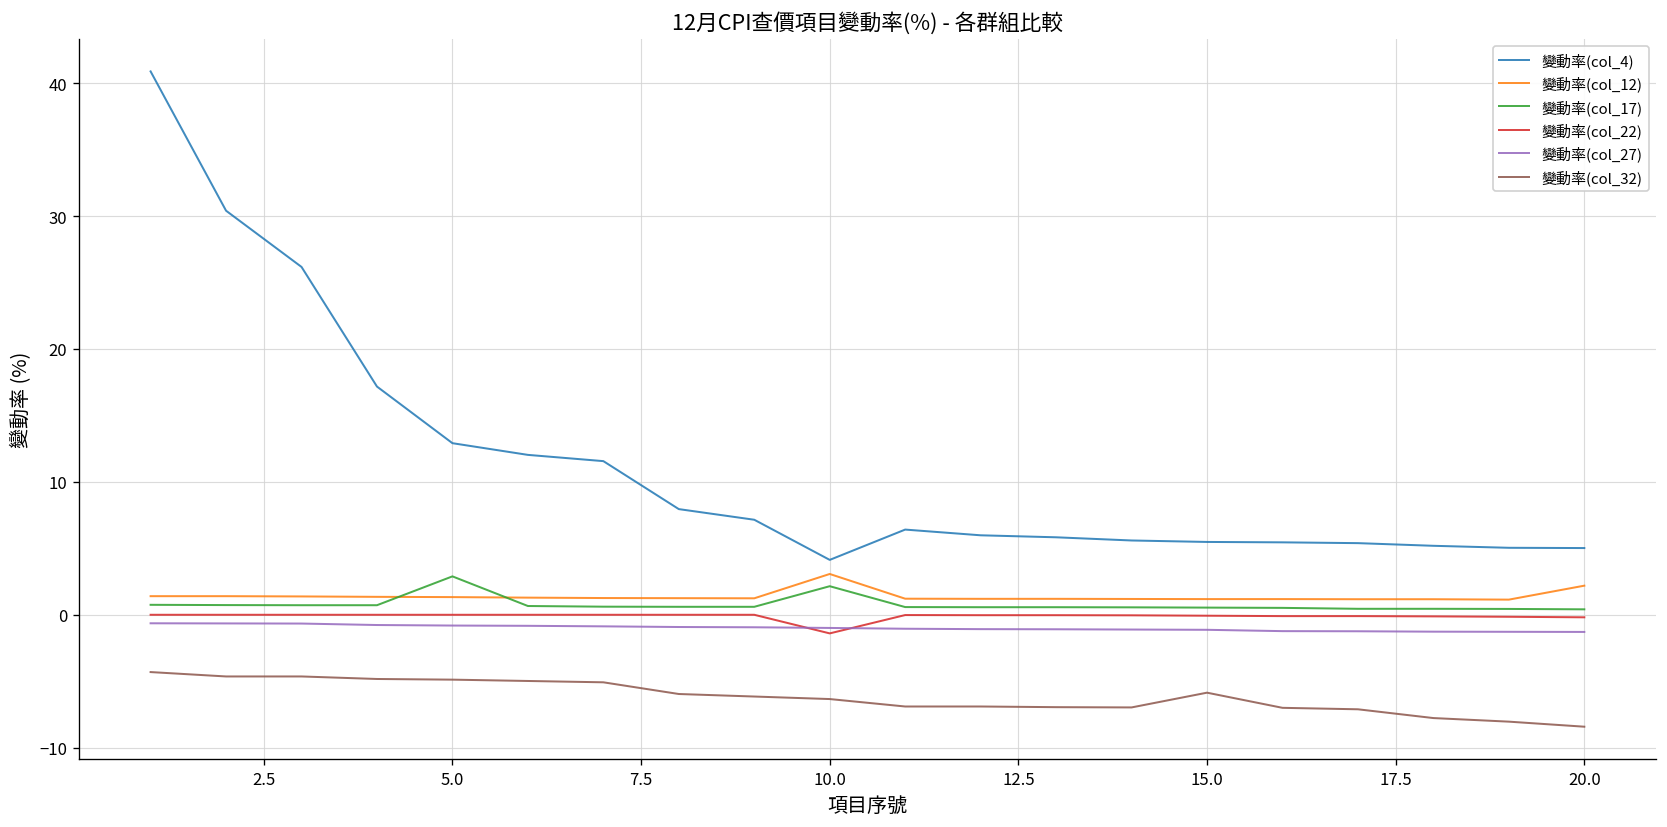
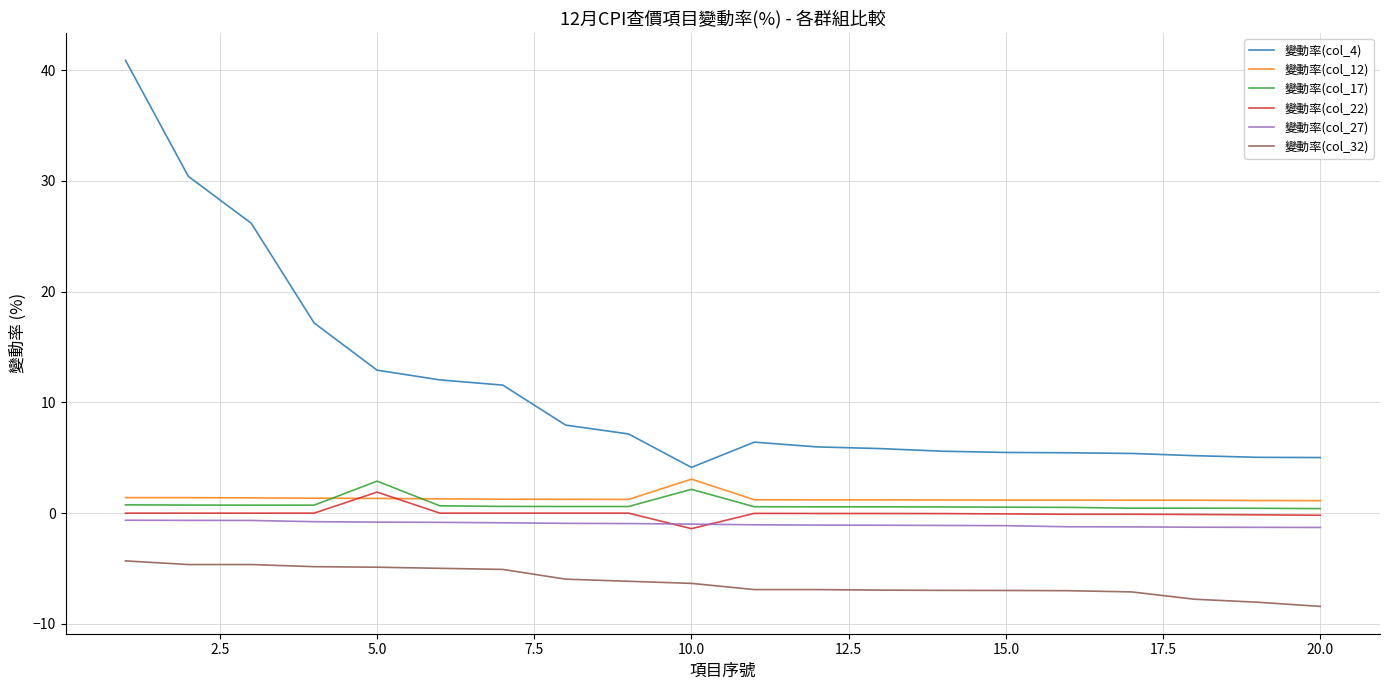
  {
    "變動率(col_4)": {
      "5.0": 12.9,
      "10.0": 4.1,
      "15.0": 5.5,
      "20.0": 5.0
    },
    "變動率(col_12)": {
      "5.0": 1.3,
      "10.0": 3.1,
      "15.0": 1.2,
-     "20.0": 2.2
+     "20.0": 1.1
    },
    "變動率(col_17)": {
      "5.0": 2.9,
      "10.0": 2.2,
      "15.0": 0.5,
      "20.0": 0.4
    },
    "變動率(col_22)": {
-     "5.0": 0.0,
+     "5.0": 1.9,
      "10.0": -1.4,
      "15.0": -0.1,
      "20.0": -0.2
    },
    "變動率(col_27)": {
      "5.0": -0.8,
      "10.0": -1.0,
      "15.0": -1.1,
      "20.0": -1.3
    },
    "變動率(col_32)": {
      "5.0": -4.9,
      "10.0": -6.3,
-     "15.0": -5.9,
+     "15.0": -7.0,
      "20.0": -8.4
    }
  }
